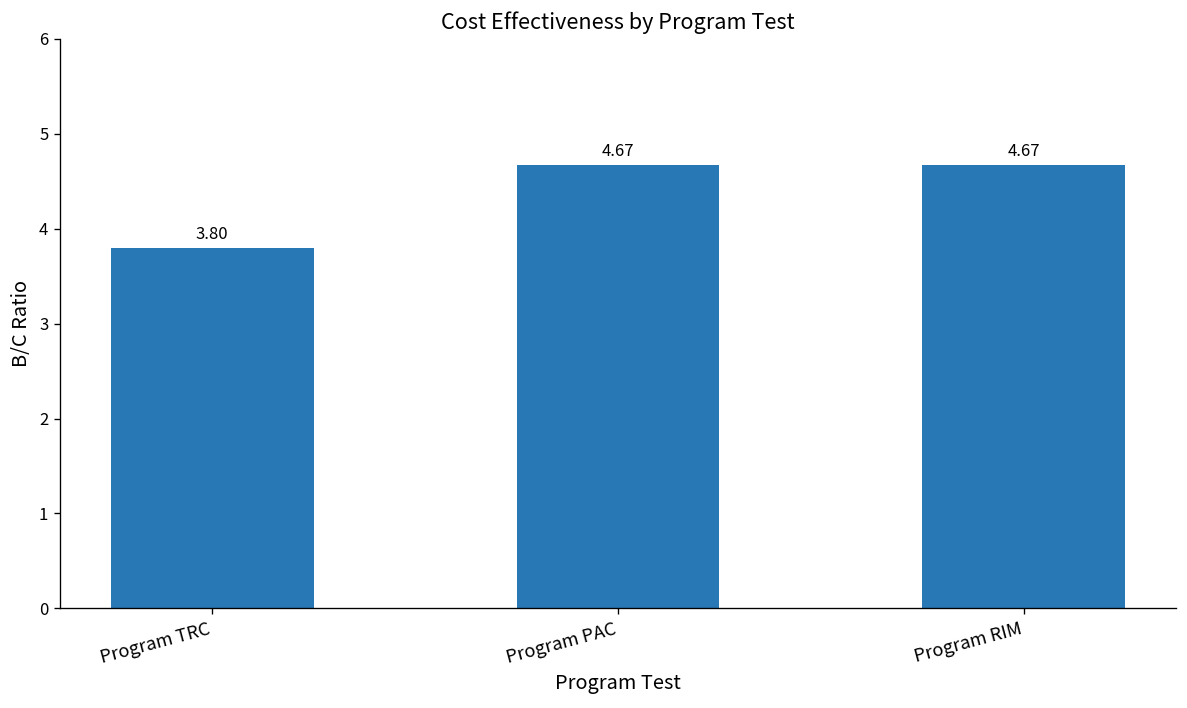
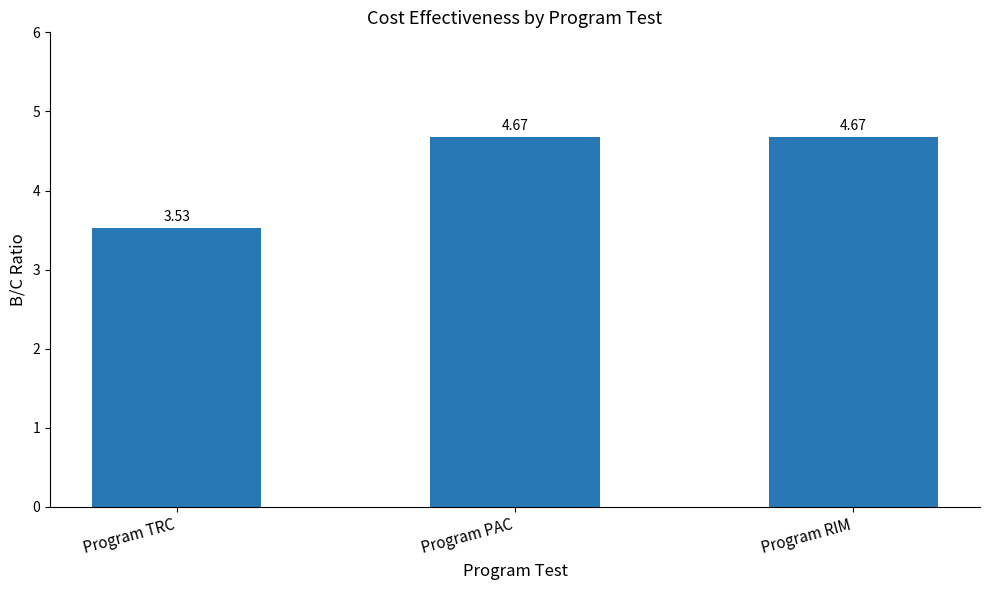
  {
-   "Program TRC": 3.80,
+   "Program TRC": 3.53,
    "Program PAC": 4.67,
    "Program RIM": 4.67
  }
